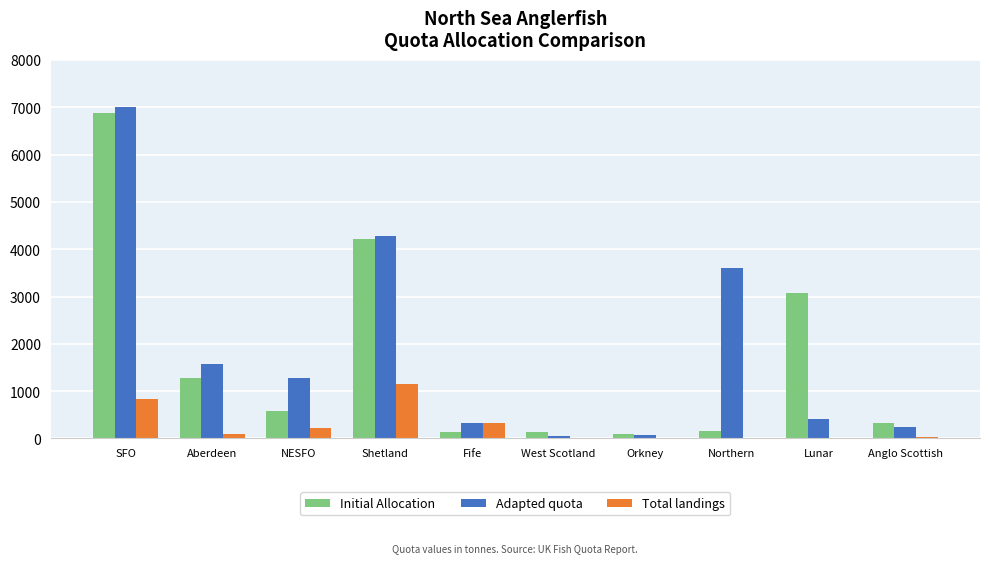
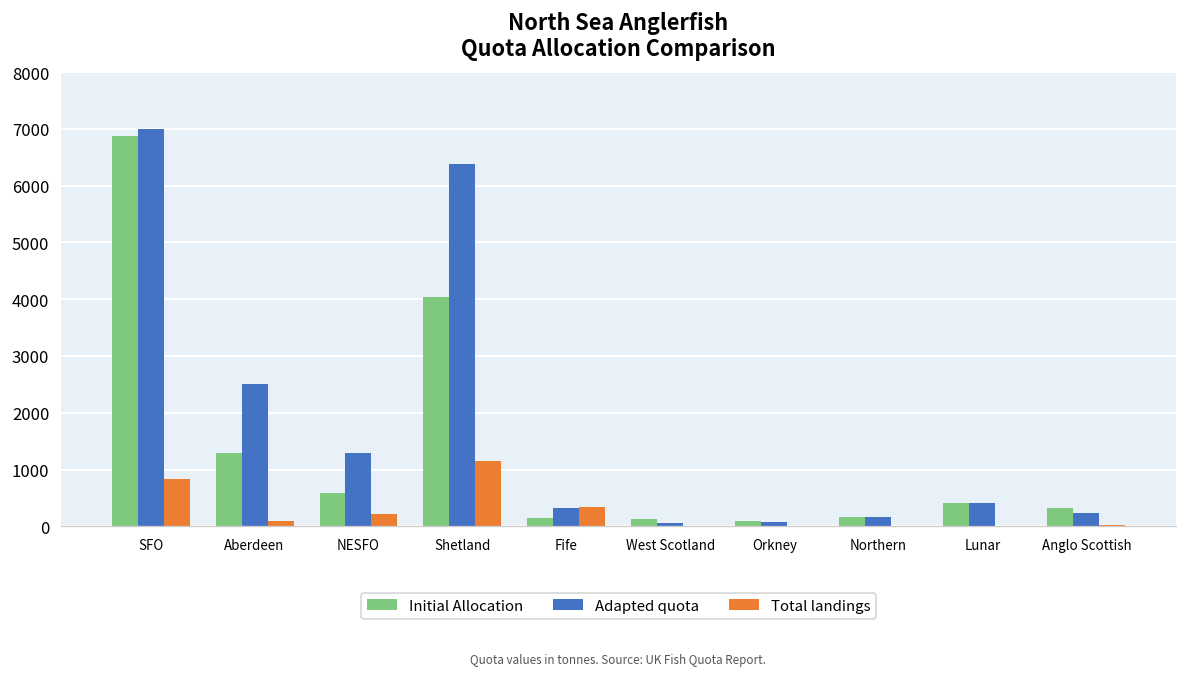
  {
    "Initial Allocation": {
      "SFO": 6900,
      "Aberdeen": 1300,
      "NESFO": 600,
-     "Shetland": 4200,
+     "Shetland": 4000,
      "Fife": 100,
      "West Scotland": 100,
      "Orkney": 100,
      "Northern": 200,
-     "Lunar": 3100,
+     "Lunar": 400,
      "Anglo Scottish": 300
    },
    "Adapted quota": {
      "SFO": 7000,
-     "Aberdeen": 1600,
+     "Aberdeen": 2500,
      "NESFO": 1300,
-     "Shetland": 4300,
+     "Shetland": 6400,
      "Fife": 300,
      "West Scotland": 100,
      "Orkney": 100,
-     "Northern": 3600,
+     "Northern": 200,
      "Lunar": 400,
      "Anglo Scottish": 200
    },
    "Total landings": {
      "SFO": 800,
      "Aberdeen": 100,
      "NESFO": 200,
      "Shetland": 1100,
      "Fife": 300,
      "Orkney": 0,
      "Northern": 0
    }
  }
